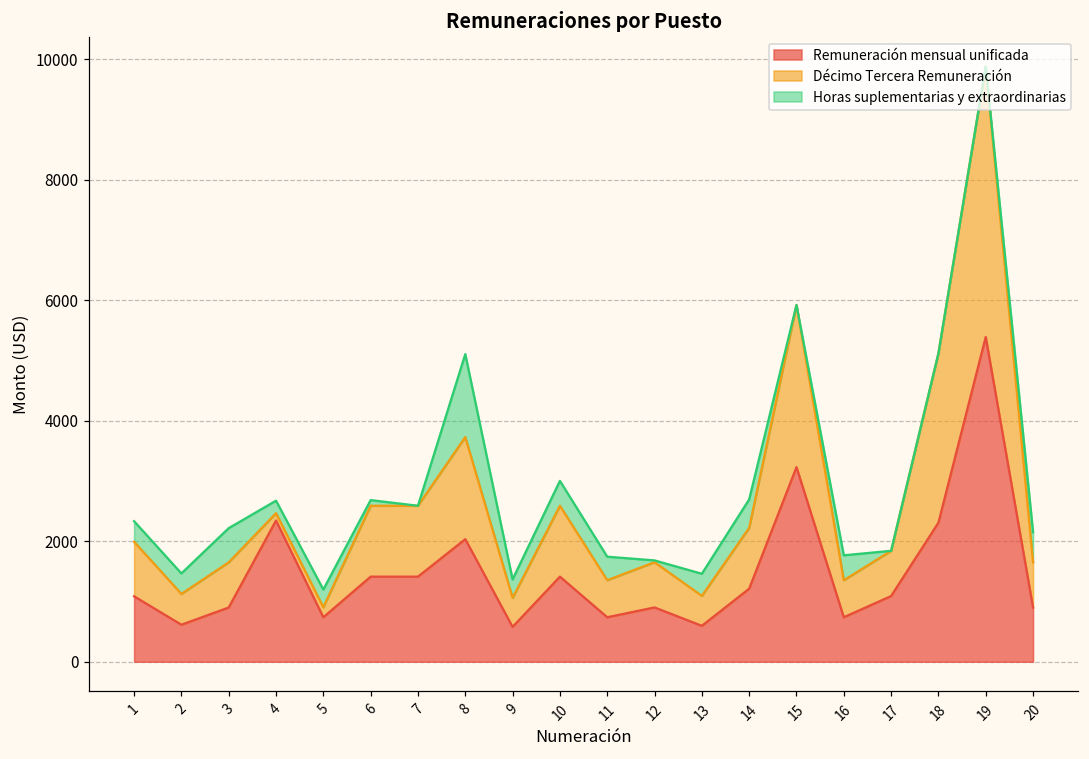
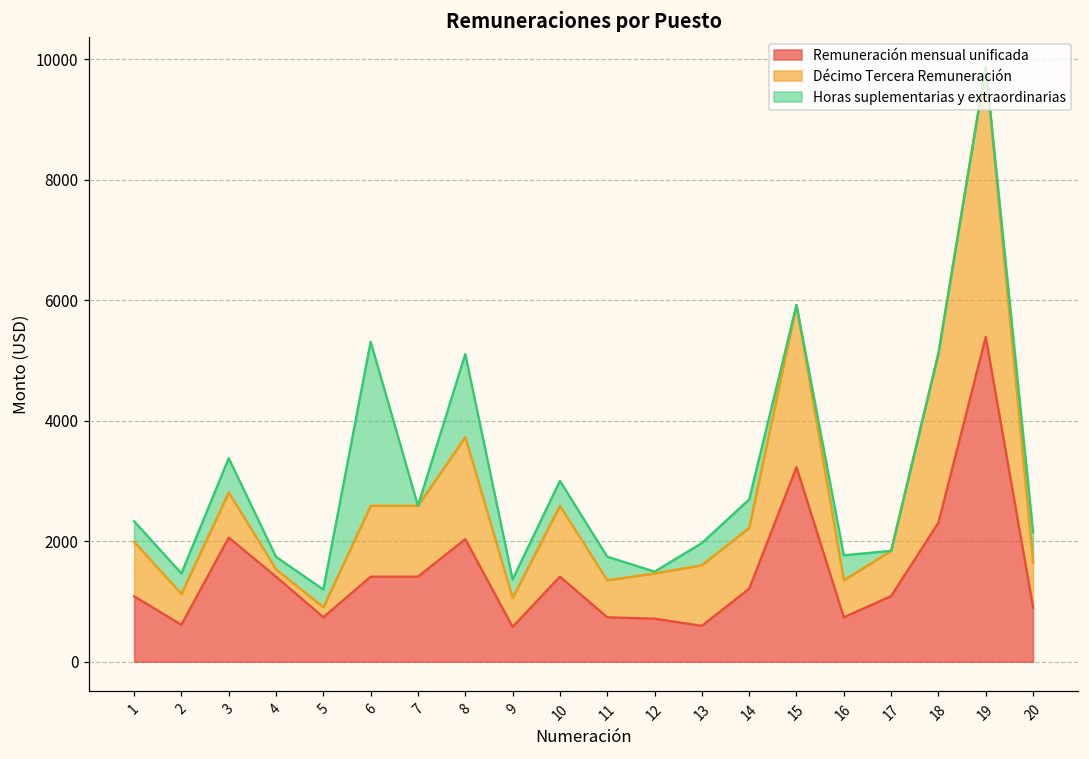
  {
    "Remuneración mensual unificada": {
      "1": 1100,
      "2": 600,
-     "3": 900,
-     "4": 2300,
+     "3": 2100,
+     "4": 1400,
      "5": 700,
      "6": 1400,
      "7": 1400,
      "8": 2000,
      "9": 600,
      "10": 1400,
      "11": 700,
-     "12": 900,
+     "12": 700,
      "13": 600,
      "14": 1200,
      "15": 3200,
      "16": 700,
      "17": 1100,
      "18": 2300,
      "19": 5400,
      "20": 900
    },
    "Décimo Tercera Remuneración": {
      "1": 900,
      "2": 500,
      "3": 800,
      "4": 100,
      "5": 200,
      "6": 1200,
      "8": 1700,
      "9": 500,
      "10": 1200,
      "11": 600,
-     "13": 500,
+     "13": 1000,
      "14": 1000,
      "16": 600,
      "20": 800
    },
    "Horas suplementarias y extraordinarias": {
      "1": 300,
      "2": 300,
      "3": 600,
      "4": 200,
      "5": 300,
-     "6": 100,
+     "6": 2700,
      "8": 1400,
      "9": 300,
      "10": 400,
      "11": 400,
      "13": 400,
      "14": 500,
      "16": 400,
      "20": 500
    }
  }
